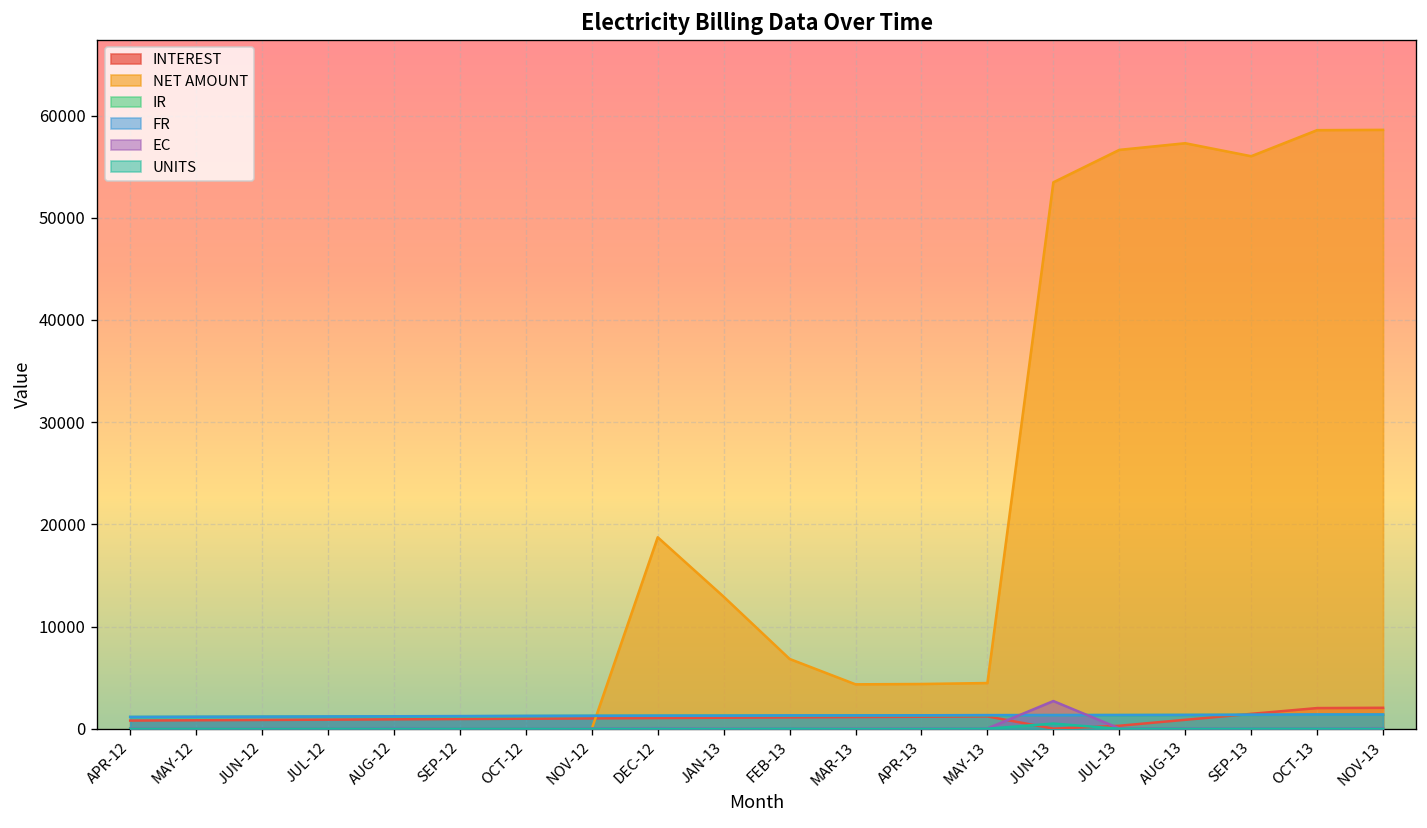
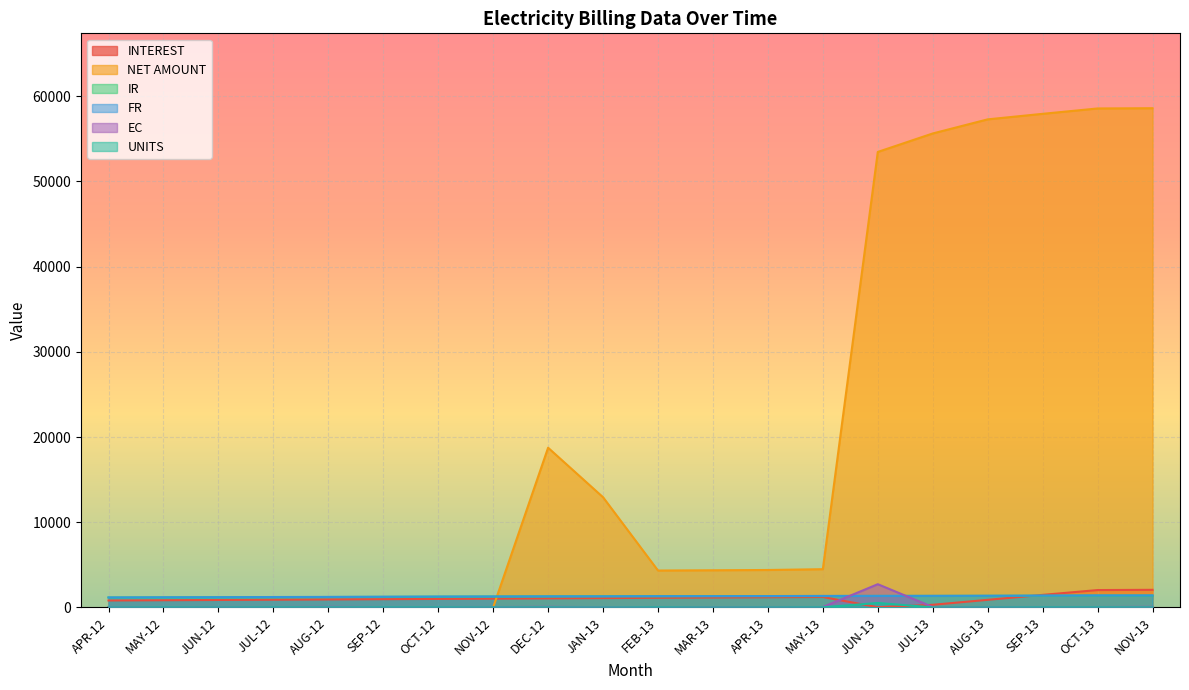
  {
    "INTEREST": {
      "APR-12": 1000,
      "MAY-12": 1000,
      "JUN-12": 1000,
      "JUN-13": 0,
      "AUG-13": 1000,
      "OCT-13": 2000,
      "NOV-13": 2000
    },
    "NET AMOUNT": {
      "DEC-12": 19000,
      "JAN-13": 13000,
-     "FEB-13": 7000,
+     "FEB-13": 4000,
      "MAR-13": 4000,
      "APR-13": 4000,
      "MAY-13": 4000,
      "JUN-13": 53000,
-     "JUL-13": 57000,
+     "JUL-13": 56000,
      "AUG-13": 57000,
-     "SEP-13": 56000,
+     "SEP-13": 58000,
      "OCT-13": 59000,
      "NOV-13": 59000
    },
    "EC": {
      "JUN-13": 3000
    }
  }
